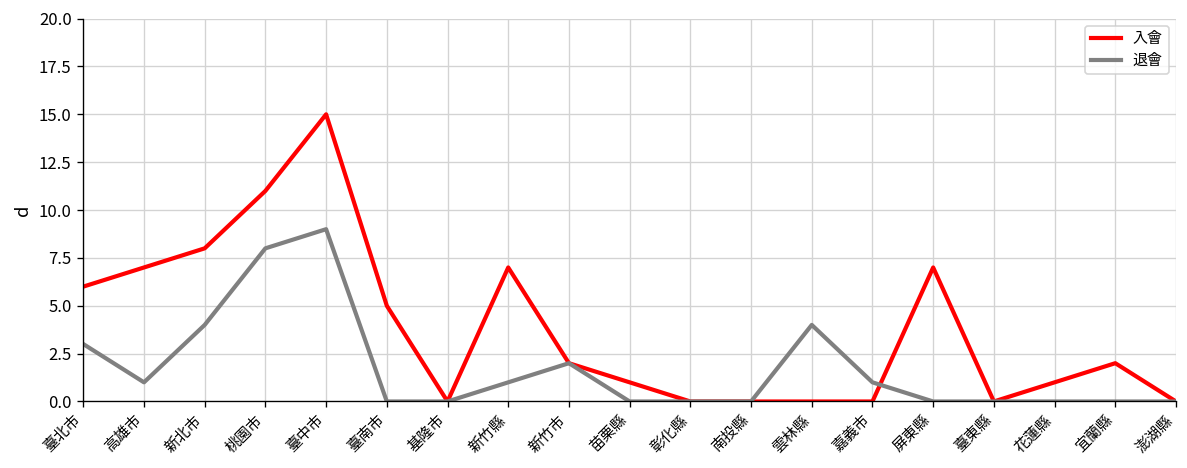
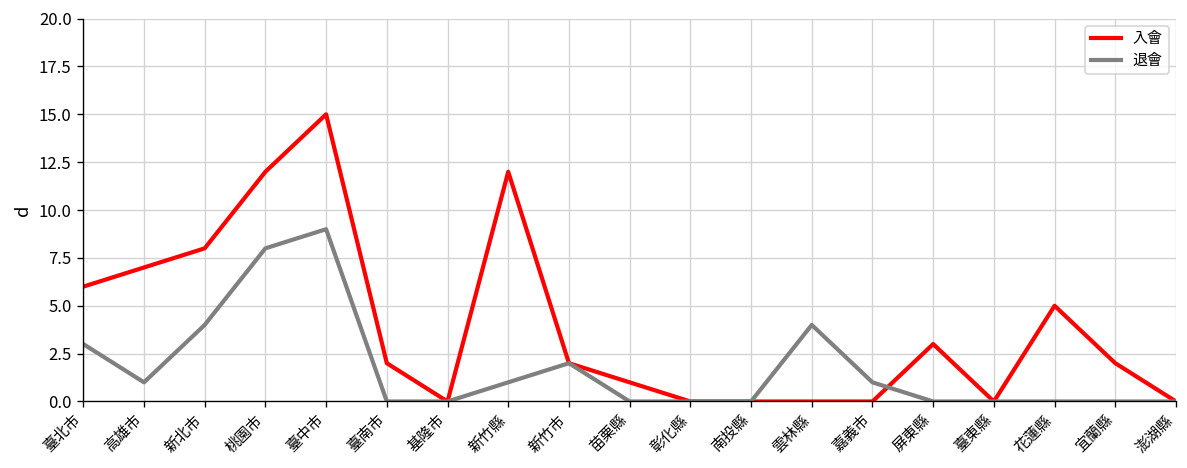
  {
    "入會": {
      "臺北市": 6,
      "高雄市": 7,
      "新北市": 8,
-     "桃園市": 11,
+     "桃園市": 12,
      "臺中市": 15,
-     "臺南市": 5,
-     "新竹縣": 7,
+     "臺南市": 2,
+     "新竹縣": 12,
      "苗栗縣": 1,
      "雲林縣": 0,
      "嘉義市": 0,
-     "屏東縣": 7,
-     "花蓮縣": 1,
+     "屏東縣": 3,
+     "花蓮縣": 5,
      "宜蘭縣": 2
    },
    "退會": {
      "臺北市": 3,
      "高雄市": 1,
      "新北市": 4,
      "桃園市": 8,
      "臺中市": 9,
      "臺南市": 0,
      "新竹縣": 1,
      "苗栗縣": 0,
      "雲林縣": 4,
      "嘉義市": 1,
      "屏東縣": 0,
      "花蓮縣": 0,
      "宜蘭縣": 0
    }
  }
